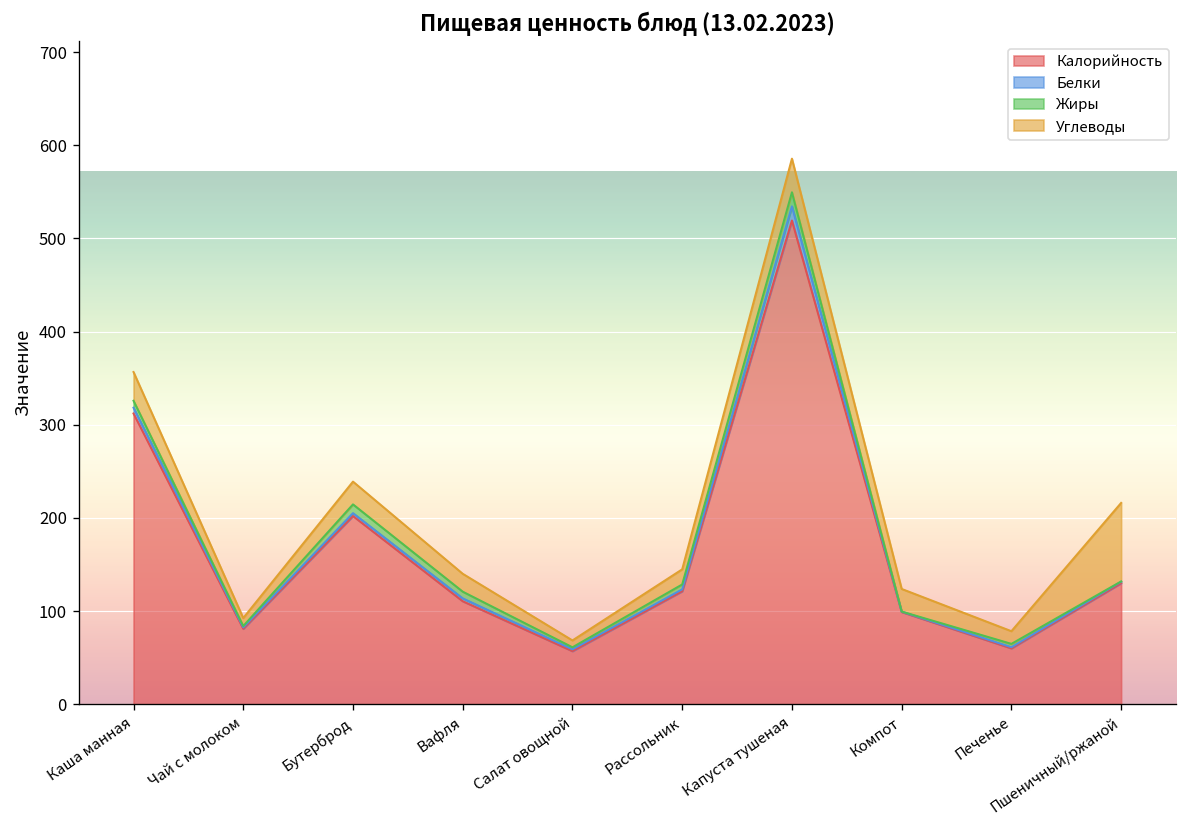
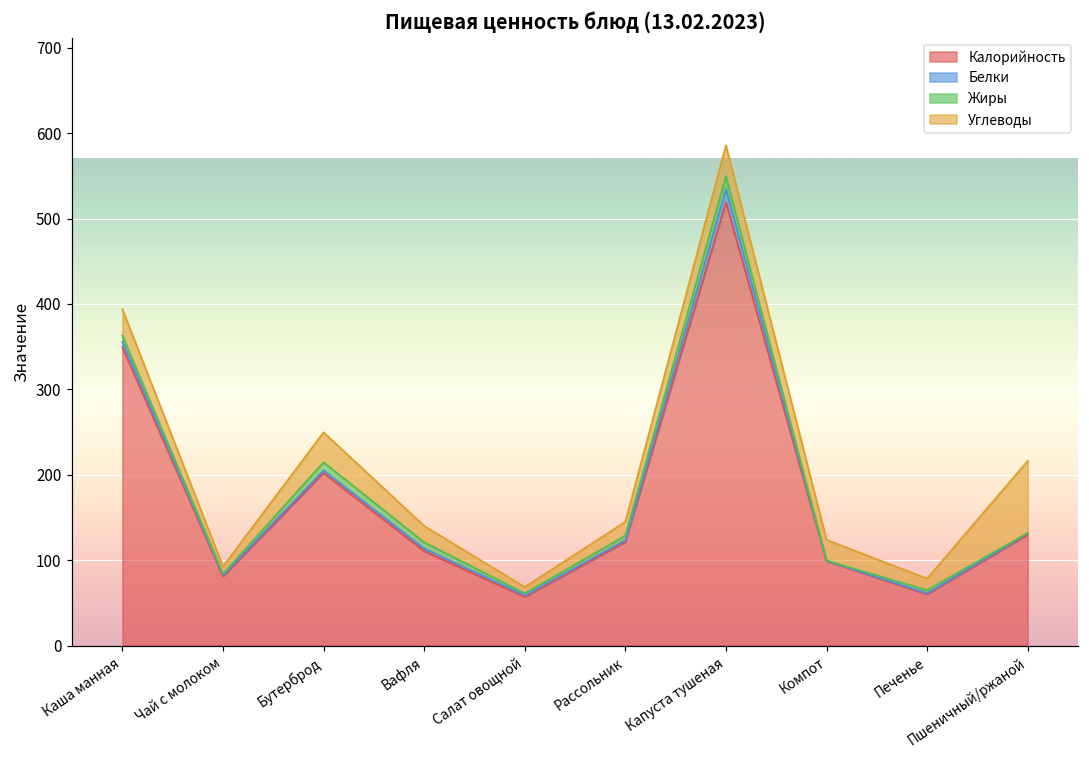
  {
    "Калорийность": {
-     "Каша манная": 310,
+     "Каша манная": 350,
      "Капуста тушеная": 520
    },
    "Белки": {
      "Каша манная": 10,
      "Капуста тушеная": 20
    },
    "Жиры": {
      "Каша манная": 10,
      "Бутерброд": 10,
      "Вафля": 10,
      "Рассольник": 10,
      "Капуста тушеная": 20,
      "Печенье": 0
    },
    "Углеводы": {
      "Каша манная": 30,
      "Чай с молоком": 10,
-     "Бутерброд": 20,
+     "Бутерброд": 40,
      "Вафля": 20,
      "Салат овощной": 10,
      "Рассольник": 20,
      "Капуста тушеная": 40,
      "Компот": 20,
      "Печенье": 10,
      "Пшеничный/ржаной": 80
    }
  }
